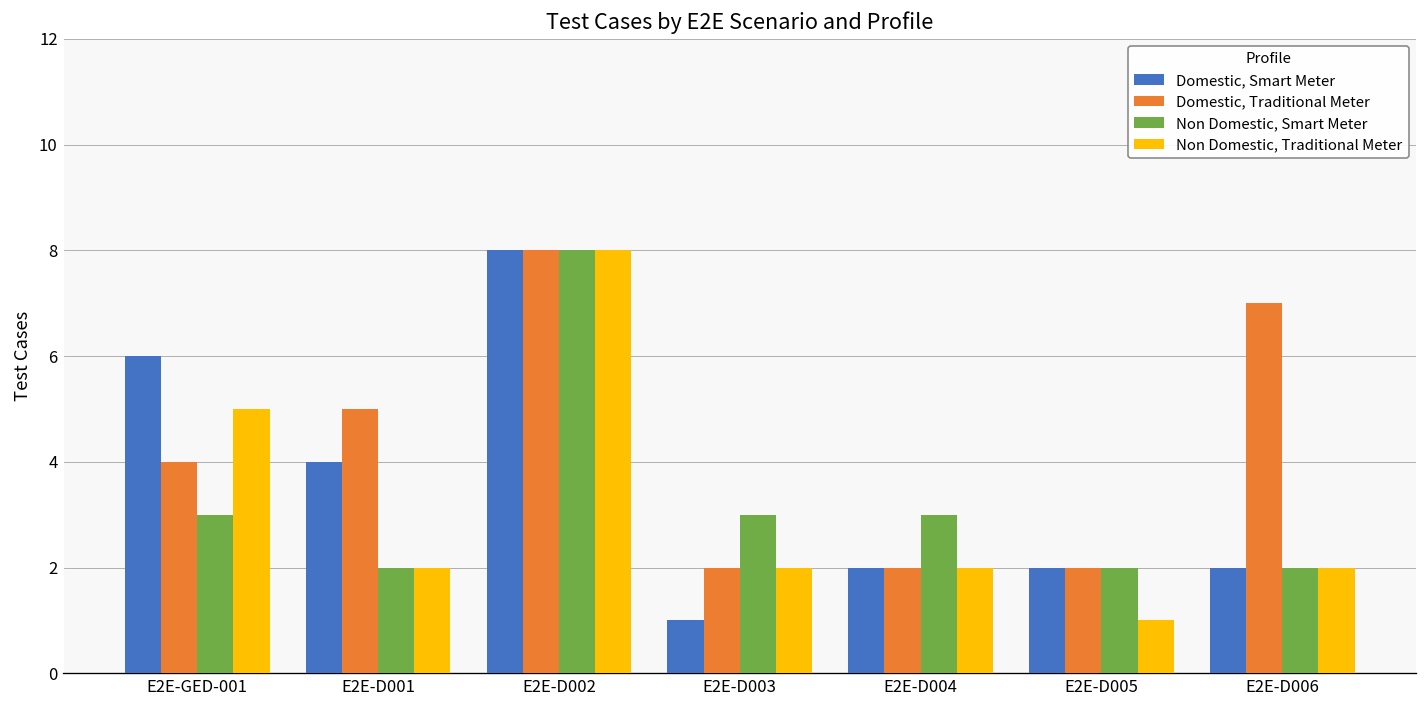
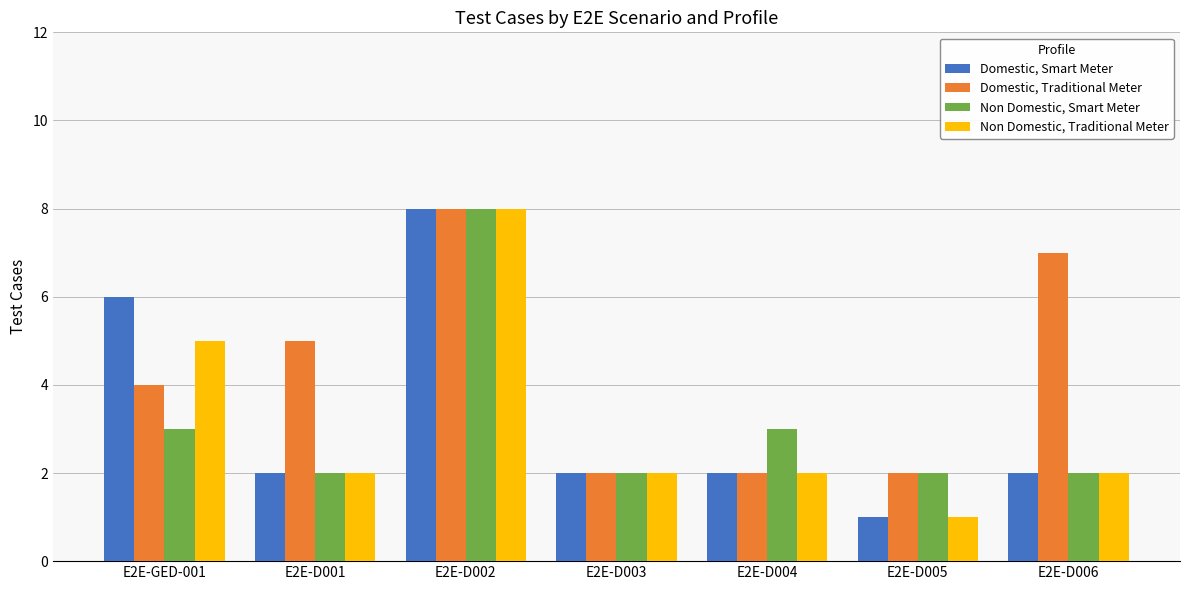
  {
    "Domestic, Smart Meter": {
      "E2E-GED-001": 6,
-     "E2E-D001": 4,
+     "E2E-D001": 2,
      "E2E-D002": 8,
-     "E2E-D003": 1,
+     "E2E-D003": 2,
      "E2E-D004": 2,
-     "E2E-D005": 2,
+     "E2E-D005": 1,
      "E2E-D006": 2
    },
    "Domestic, Traditional Meter": {
      "E2E-GED-001": 4,
      "E2E-D001": 5,
      "E2E-D002": 8,
      "E2E-D003": 2,
      "E2E-D004": 2,
      "E2E-D005": 2,
      "E2E-D006": 7
    },
    "Non Domestic, Smart Meter": {
      "E2E-GED-001": 3,
      "E2E-D001": 2,
      "E2E-D002": 8,
-     "E2E-D003": 3,
+     "E2E-D003": 2,
      "E2E-D004": 3,
      "E2E-D005": 2,
      "E2E-D006": 2
    },
    "Non Domestic, Traditional Meter": {
      "E2E-GED-001": 5,
      "E2E-D001": 2,
      "E2E-D002": 8,
      "E2E-D003": 2,
      "E2E-D004": 2,
      "E2E-D005": 1,
      "E2E-D006": 2
    }
  }
